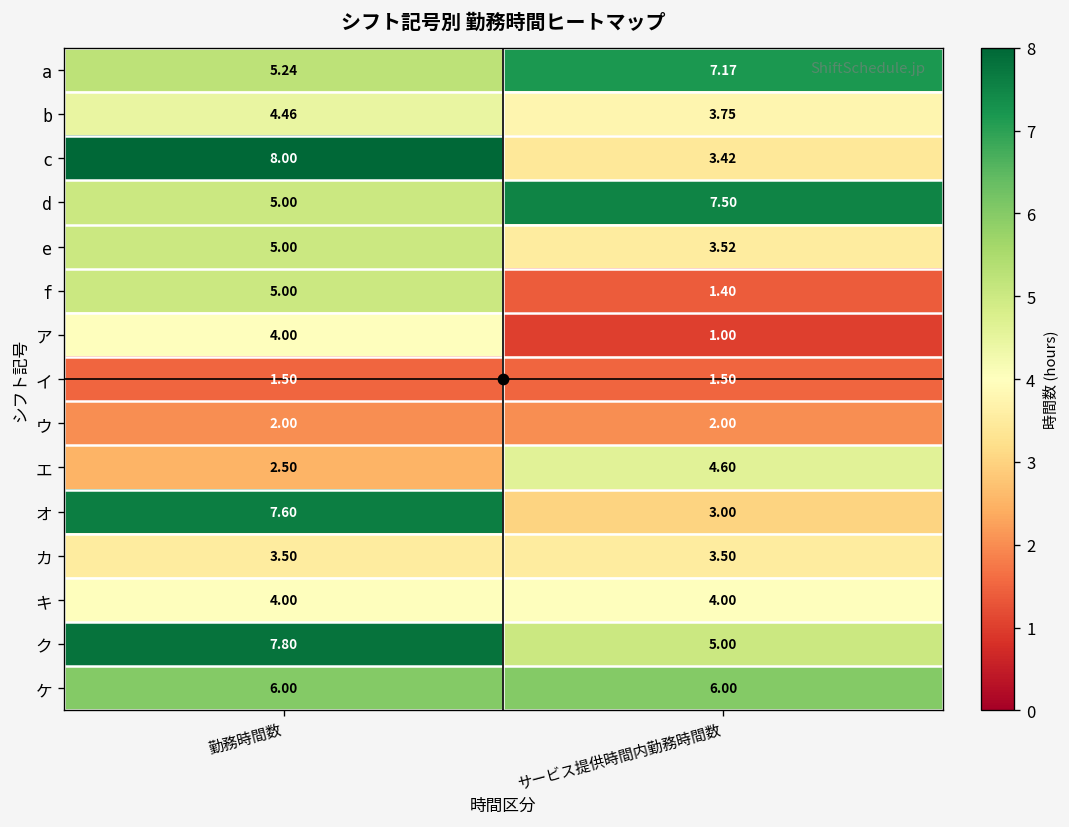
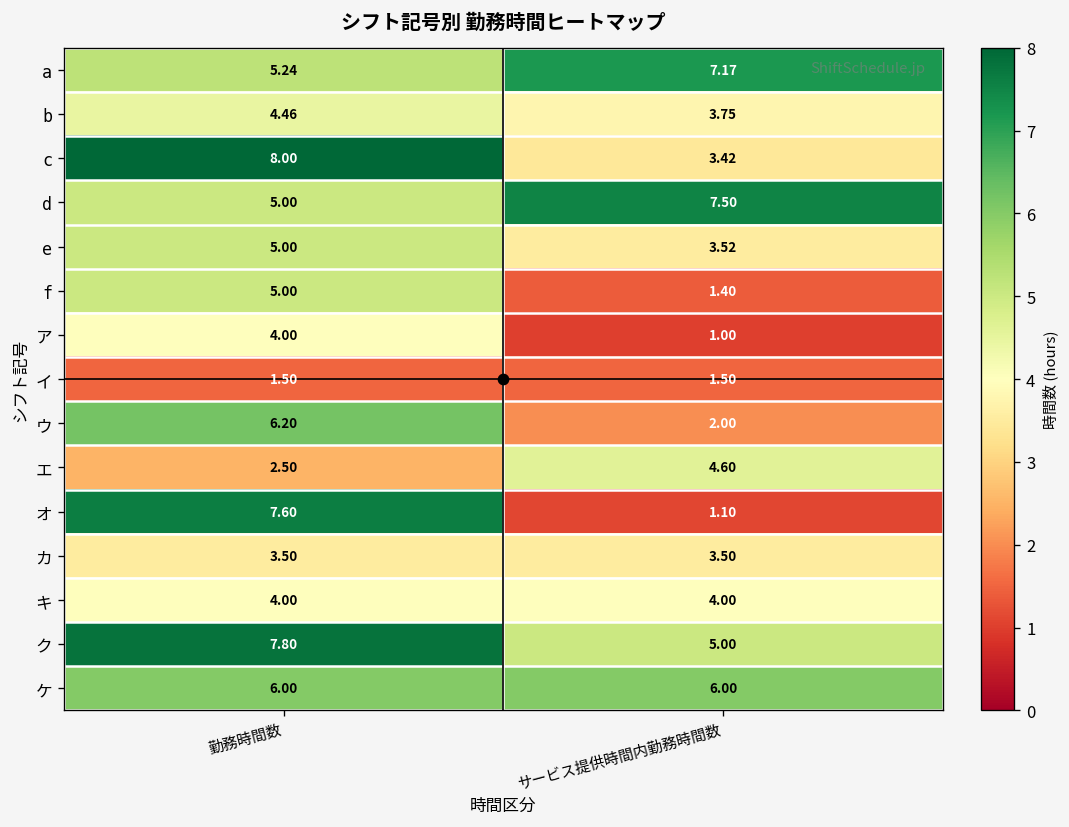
  {
    "a": {
      "勤務時間数": 5.24
    },
    "b": {
      "勤務時間数": 4.46,
      "サービス提供時間内勤務時間数": 3.75
    },
    "c": {
      "勤務時間数": 8.00,
      "サービス提供時間内勤務時間数": 3.42
    },
    "d": {
      "勤務時間数": 5.00,
      "サービス提供時間内勤務時間数": 7.50
    },
    "e": {
      "勤務時間数": 5.00,
      "サービス提供時間内勤務時間数": 3.52
    },
    "f": {
      "勤務時間数": 5.00,
      "サービス提供時間内勤務時間数": 1.40
    },
    "ア": {
      "勤務時間数": 4.00,
      "サービス提供時間内勤務時間数": 1.00
    },
    "イ": {
      "勤務時間数": 1.50,
      "サービス提供時間内勤務時間数": 1.50
    },
    "ウ": {
-     "勤務時間数": 2.00,
+     "勤務時間数": 6.20,
      "サービス提供時間内勤務時間数": 2.00
    },
    "エ": {
      "勤務時間数": 2.50,
      "サービス提供時間内勤務時間数": 4.60
    },
    "オ": {
      "勤務時間数": 7.60,
-     "サービス提供時間内勤務時間数": 3.00
+     "サービス提供時間内勤務時間数": 1.10
    },
    "カ": {
      "勤務時間数": 3.50,
      "サービス提供時間内勤務時間数": 3.50
    },
    "キ": {
      "勤務時間数": 4.00,
      "サービス提供時間内勤務時間数": 4.00
    },
    "ク": {
      "勤務時間数": 7.80,
      "サービス提供時間内勤務時間数": 5.00
    },
    "ケ": {
      "勤務時間数": 6.00,
      "サービス提供時間内勤務時間数": 6.00
    }
  }
